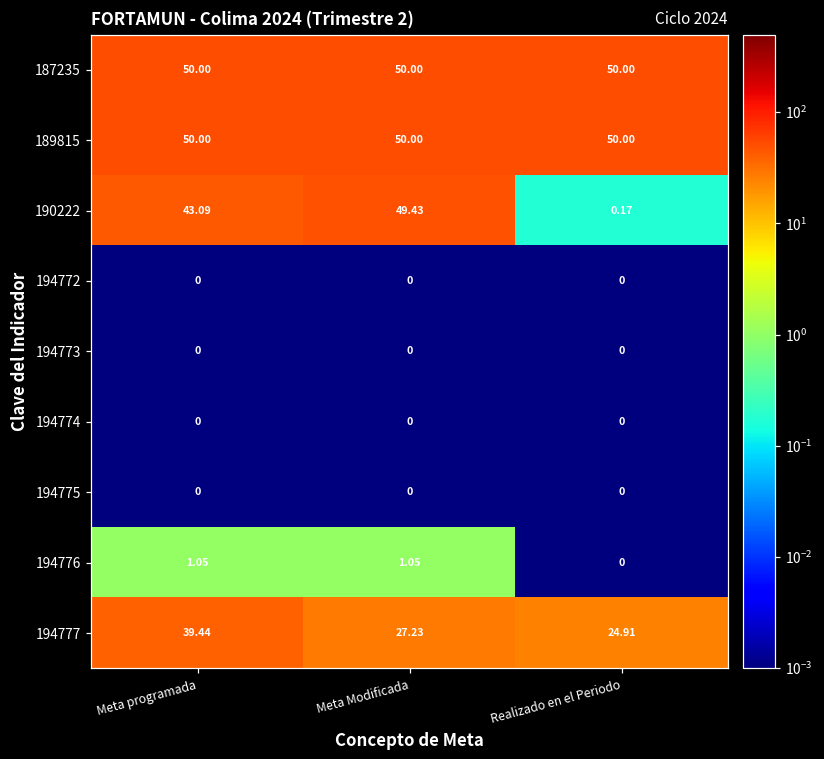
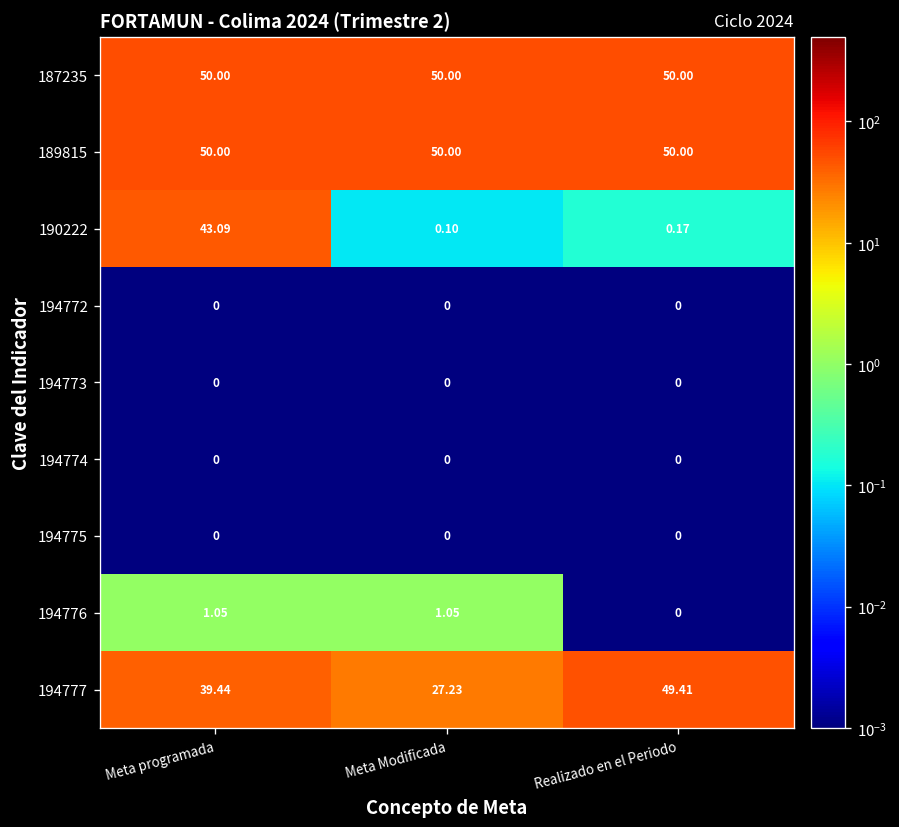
  {
    "187235": {
      "Meta programada": 50.00,
      "Meta Modificada": 50.00,
      "Realizado en el Periodo": 50.00
    },
    "189815": {
      "Meta programada": 50.00,
      "Meta Modificada": 50.00,
      "Realizado en el Periodo": 50.00
    },
    "190222": {
      "Meta programada": 43.09,
-     "Meta Modificada": 49.43,
+     "Meta Modificada": 0.10,
      "Realizado en el Periodo": 0.17
    },
    "194772": {
      "Meta programada": 0,
      "Meta Modificada": 0,
      "Realizado en el Periodo": 0
    },
    "194773": {
      "Meta programada": 0,
      "Meta Modificada": 0,
      "Realizado en el Periodo": 0
    },
    "194774": {
      "Meta programada": 0,
      "Meta Modificada": 0,
      "Realizado en el Periodo": 0
    },
    "194775": {
      "Meta programada": 0,
      "Meta Modificada": 0,
      "Realizado en el Periodo": 0
    },
    "194776": {
      "Meta programada": 1.05,
      "Meta Modificada": 1.05,
      "Realizado en el Periodo": 0
    },
    "194777": {
      "Meta programada": 39.44,
      "Meta Modificada": 27.23,
-     "Realizado en el Periodo": 24.91
+     "Realizado en el Periodo": 49.41
    }
  }
